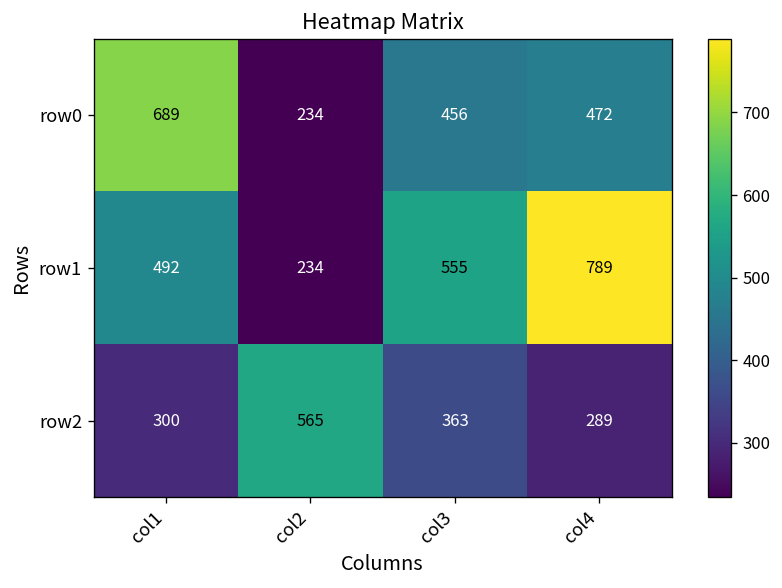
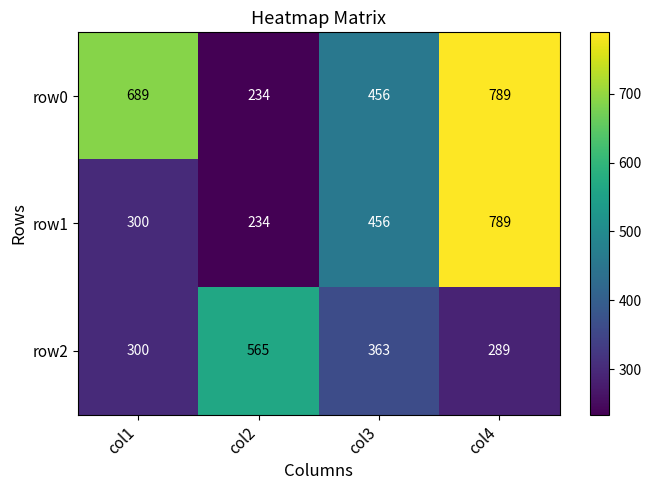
  {
    "row0": {
      "col1": 689,
      "col2": 234,
      "col3": 456,
-     "col4": 472
+     "col4": 789
    },
    "row1": {
-     "col1": 492,
+     "col1": 300,
      "col2": 234,
-     "col3": 555,
+     "col3": 456,
      "col4": 789
    },
    "row2": {
      "col1": 300,
      "col2": 565,
      "col3": 363,
      "col4": 289
    }
  }
